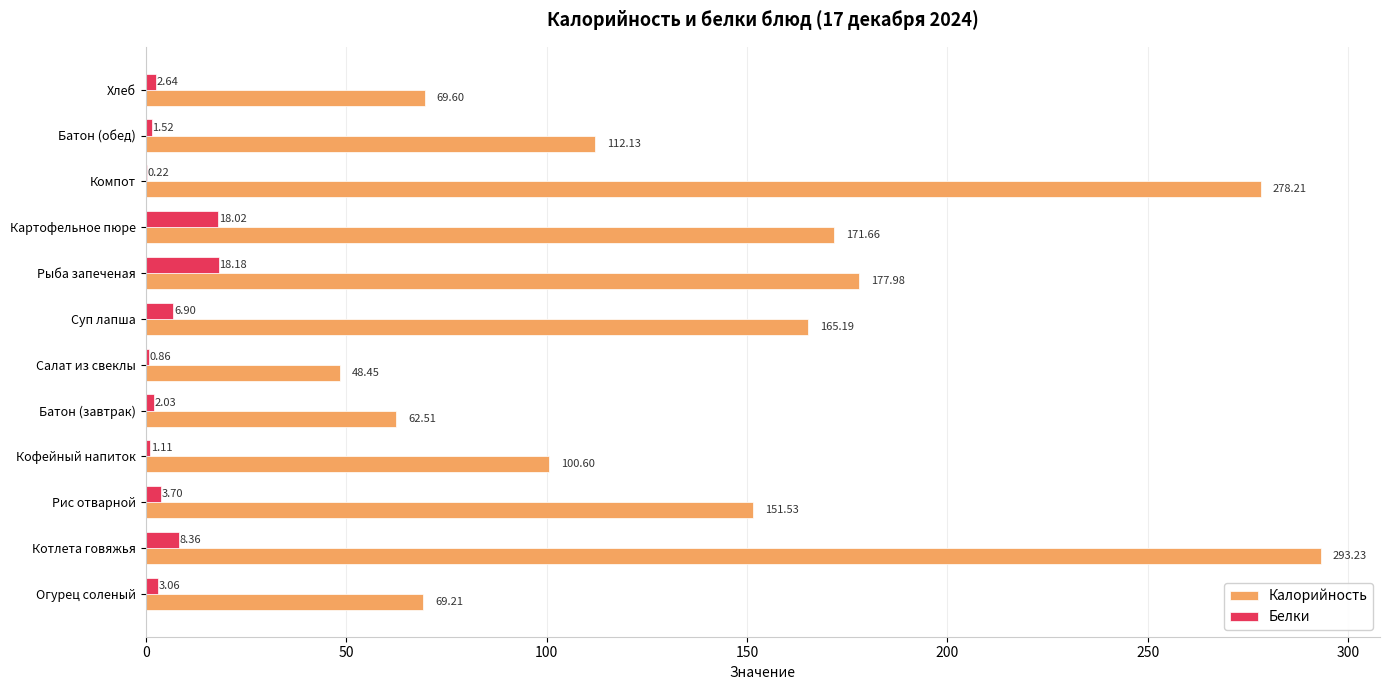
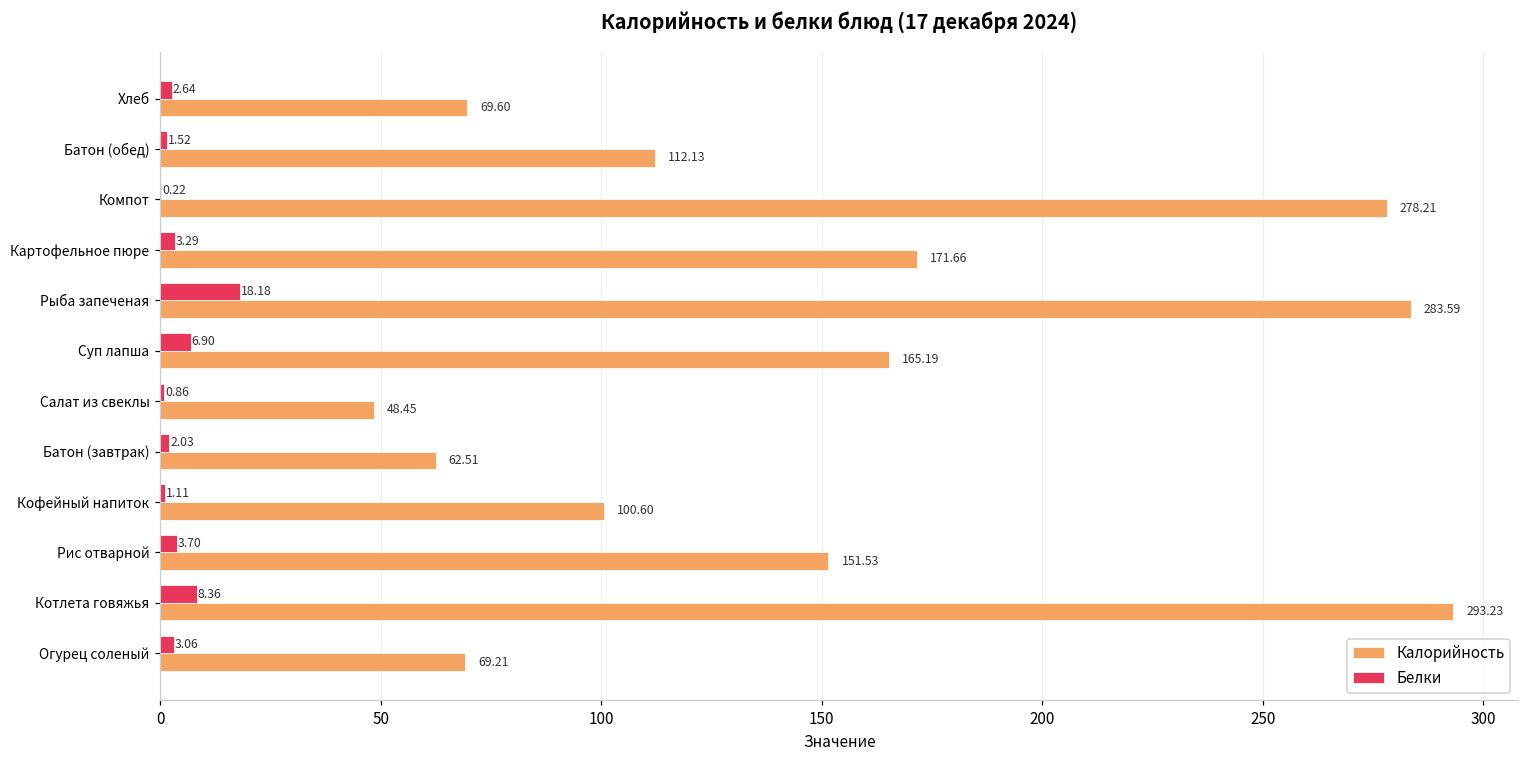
  {
    "Калорийность": {
      "Хлеб": 69.60,
      "Батон (обед)": 112.13,
      "Компот": 278.21,
      "Картофельное пюре": 171.66,
-     "Рыба запеченая": 177.98,
+     "Рыба запеченая": 283.59,
      "Суп лапша": 165.19,
      "Салат из свеклы": 48.45,
      "Батон (завтрак)": 62.51,
      "Кофейный напиток": 100.60,
      "Рис отварной": 151.53,
      "Котлета говяжья": 293.23,
      "Огурец соленый": 69.21
    },
    "Белки": {
      "Хлеб": 2.64,
      "Батон (обед)": 1.52,
      "Компот": 0.22,
-     "Картофельное пюре": 18.02,
+     "Картофельное пюре": 3.29,
      "Рыба запеченая": 18.18,
      "Суп лапша": 6.90,
      "Салат из свеклы": 0.86,
      "Батон (завтрак)": 2.03,
      "Кофейный напиток": 1.11,
      "Рис отварной": 3.70,
      "Котлета говяжья": 8.36,
      "Огурец соленый": 3.06
    }
  }
